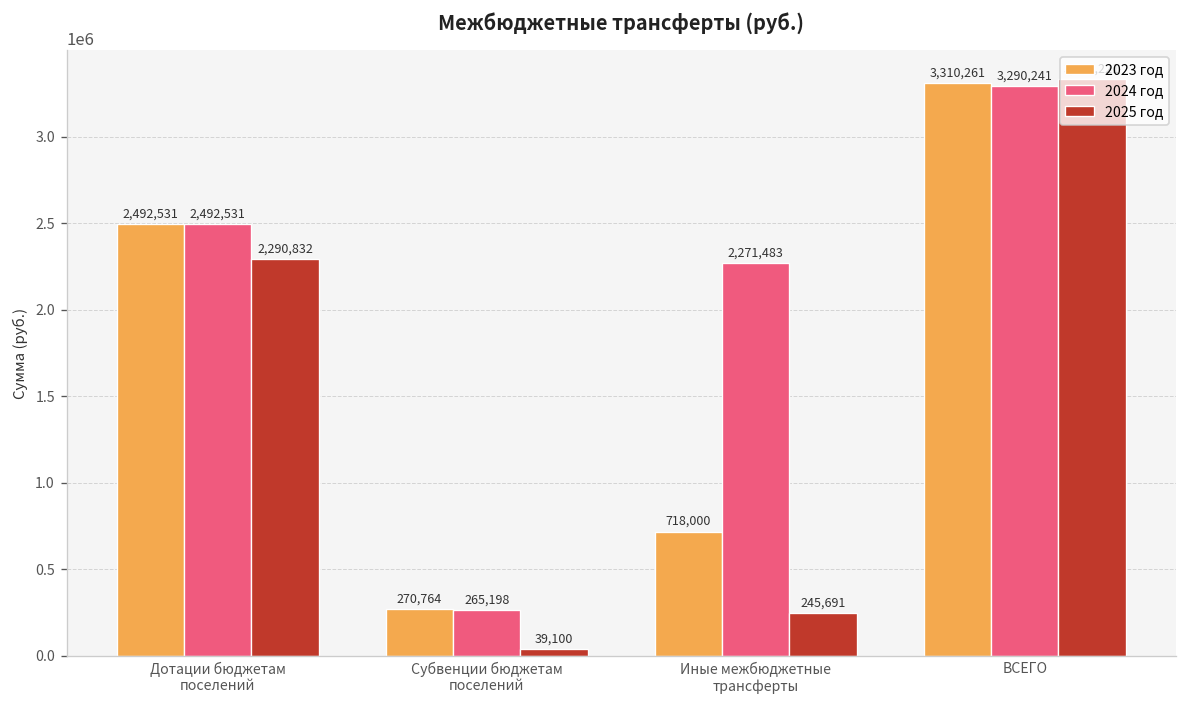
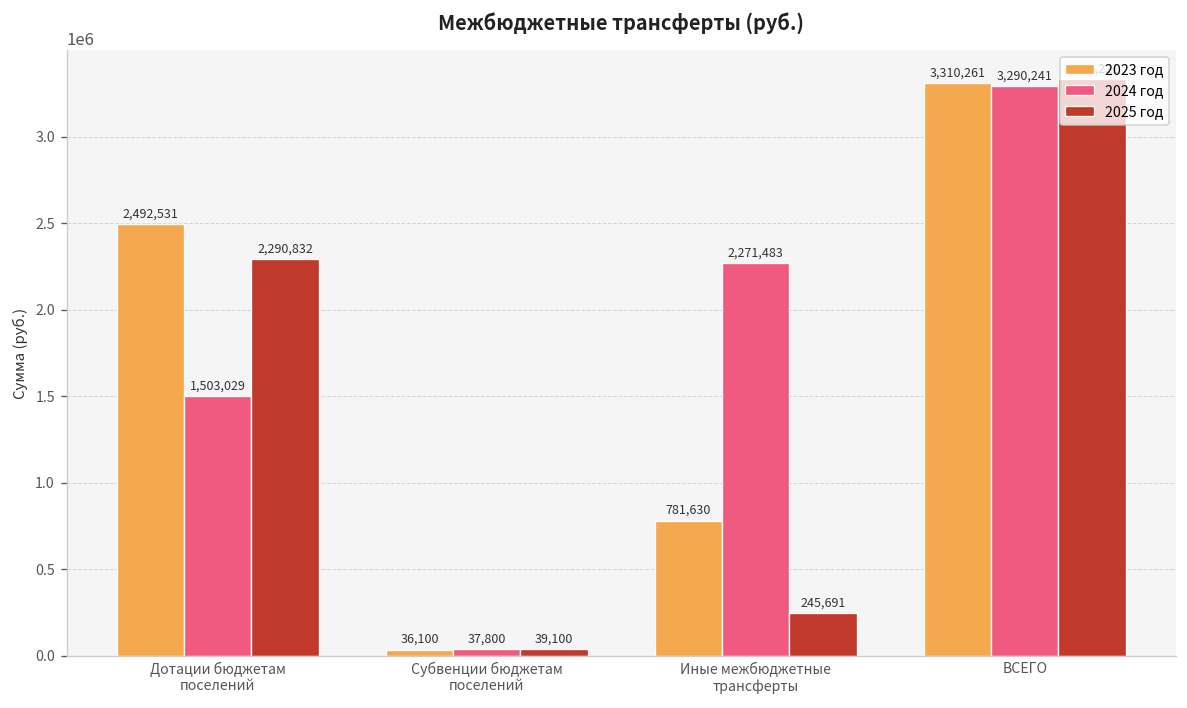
  {
    "2023 год": {
      "Дотации бюджетам поселений": "2,492,531",
-     "Субвенции бюджетам поселений": "270,764",
-     "Иные межбюджетные трансферты": "718,000",
+     "Субвенции бюджетам поселений": "36,100",
+     "Иные межбюджетные трансферты": "781,630",
      "ВСЕГО": "3,310,261"
    },
    "2024 год": {
-     "Дотации бюджетам поселений": "2,492,531",
-     "Субвенции бюджетам поселений": "265,198",
+     "Дотации бюджетам поселений": "1,503,029",
+     "Субвенции бюджетам поселений": "37,800",
      "Иные межбюджетные трансферты": "2,271,483",
      "ВСЕГО": "3,290,241"
    },
    "2025 год": {
      "Дотации бюджетам поселений": "2,290,832",
      "Субвенции бюджетам поселений": "39,100",
      "Иные межбюджетные трансферты": "245,691"
    }
  }
